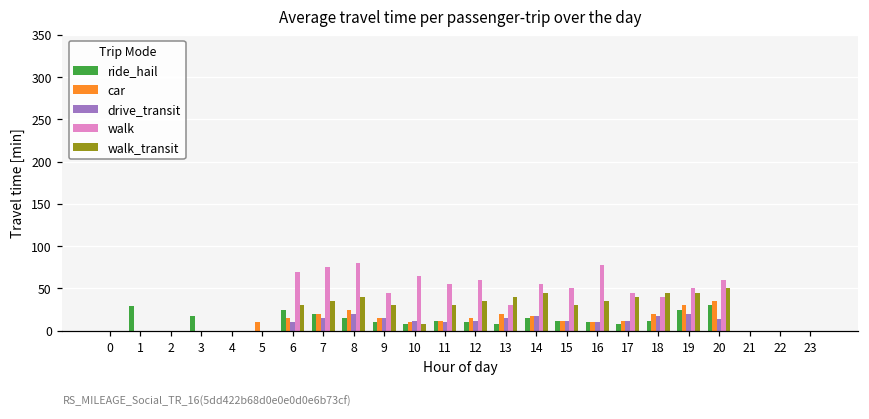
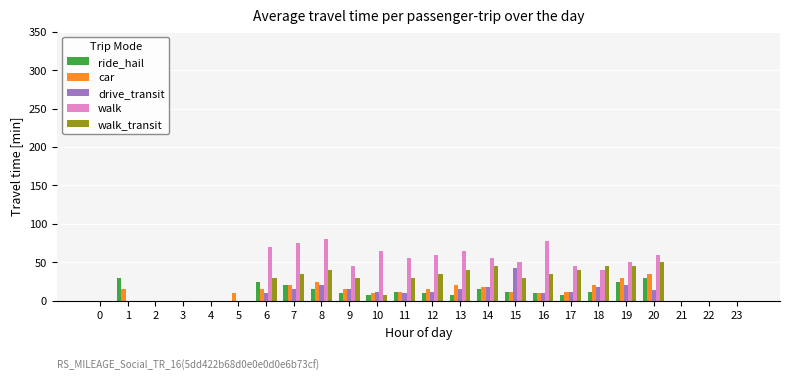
  {
    "ride_hail": {
      "0": 0,
      "1": 30,
      "2": 0,
-     "3": 20,
+     "3": 0,
      "4": 0,
      "5": 0,
      "6": 30,
      "7": 20,
      "8": 20,
      "9": 10,
      "10": 10,
      "11": 10,
      "12": 10,
      "13": 10,
      "14": 20,
      "15": 10,
      "16": 10,
      "17": 10,
      "18": 10,
      "19": 30,
      "20": 30,
      "21": 0,
      "22": 0,
      "23": 0
    },
    "car": {
      "0": 0,
-     "1": 0,
+     "1": 20,
      "2": 0,
      "3": 0,
      "4": 0,
      "5": 10,
      "6": 20,
      "7": 20,
      "8": 30,
      "9": 20,
      "10": 10,
      "11": 10,
      "12": 20,
      "13": 20,
      "14": 20,
      "15": 10,
      "16": 10,
      "17": 10,
      "18": 20,
      "19": 30,
      "20": 40,
      "21": 0,
      "22": 0,
      "23": 0
    },
    "drive_transit": {
      "0": 0,
      "1": 0,
      "2": 0,
      "3": 0,
      "4": 0,
      "5": 0,
      "6": 10,
      "7": 20,
      "8": 20,
      "9": 20,
      "10": 10,
      "11": 10,
      "12": 10,
      "13": 20,
      "14": 20,
-     "15": 10,
+     "15": 40,
      "16": 10,
      "17": 10,
      "18": 20,
      "19": 20,
      "20": 10,
      "21": 0,
      "22": 0,
      "23": 0
    },
    "walk": {
      "0": 0,
      "1": 0,
      "2": 0,
      "3": 0,
      "4": 0,
      "5": 0,
      "6": 70,
      "7": 80,
      "8": 80,
      "9": 50,
      "10": 70,
      "11": 60,
      "12": 60,
-     "13": 30,
+     "13": 70,
      "14": 60,
      "15": 50,
      "16": 80,
      "17": 50,
      "18": 40,
      "19": 50,
      "20": 60,
      "21": 0,
      "22": 0,
      "23": 0
    },
    "walk_transit": {
      "0": 0,
      "1": 0,
      "2": 0,
      "3": 0,
      "4": 0,
      "5": 0,
      "6": 30,
      "7": 40,
      "8": 40,
      "9": 30,
      "10": 10,
      "11": 30,
      "12": 40,
      "13": 40,
      "14": 50,
      "15": 30,
      "16": 40,
      "17": 40,
      "18": 50,
      "19": 50,
      "20": 50,
      "21": 0,
      "22": 0,
      "23": 0
    }
  }
